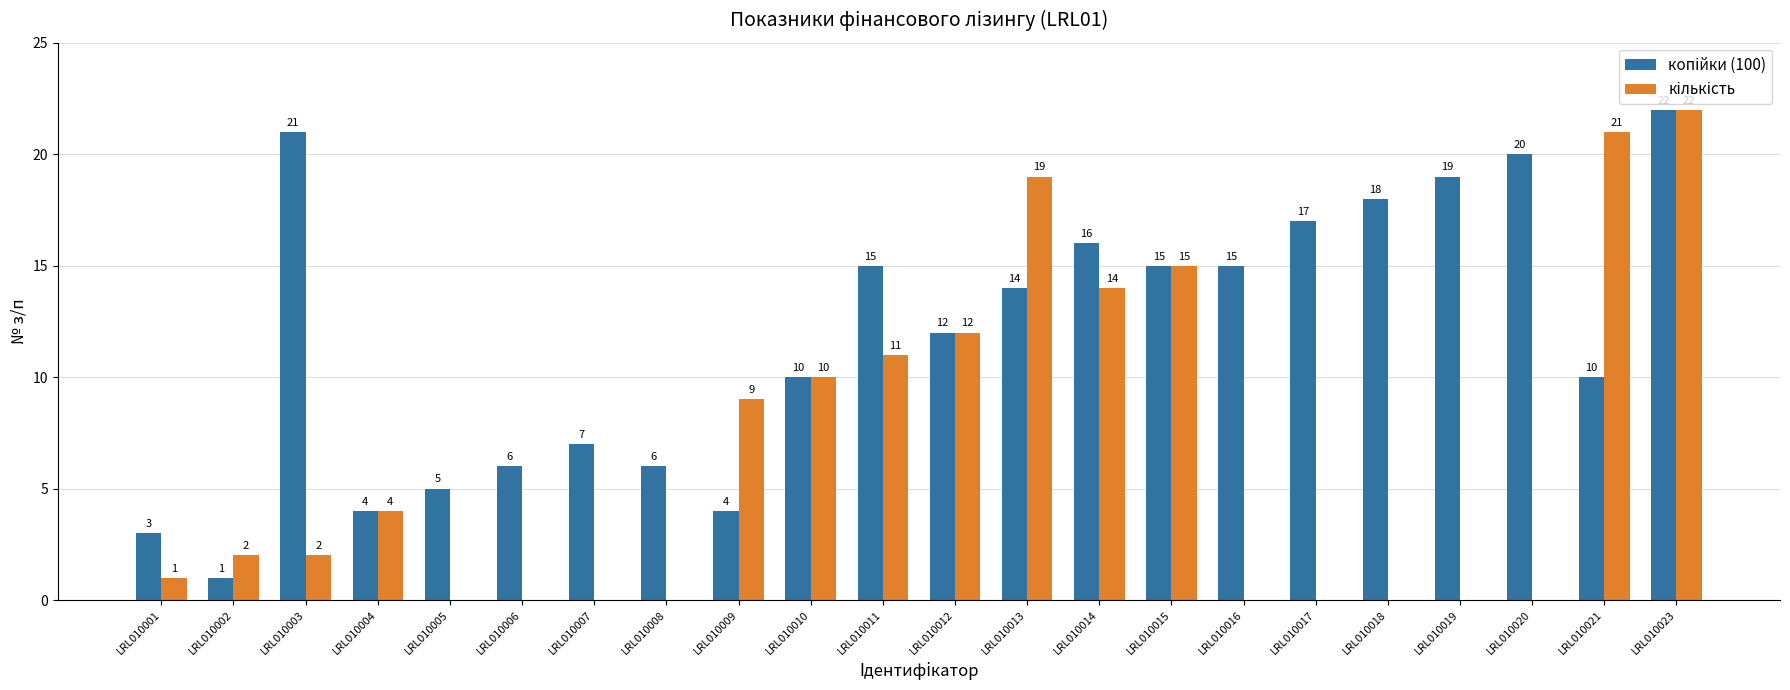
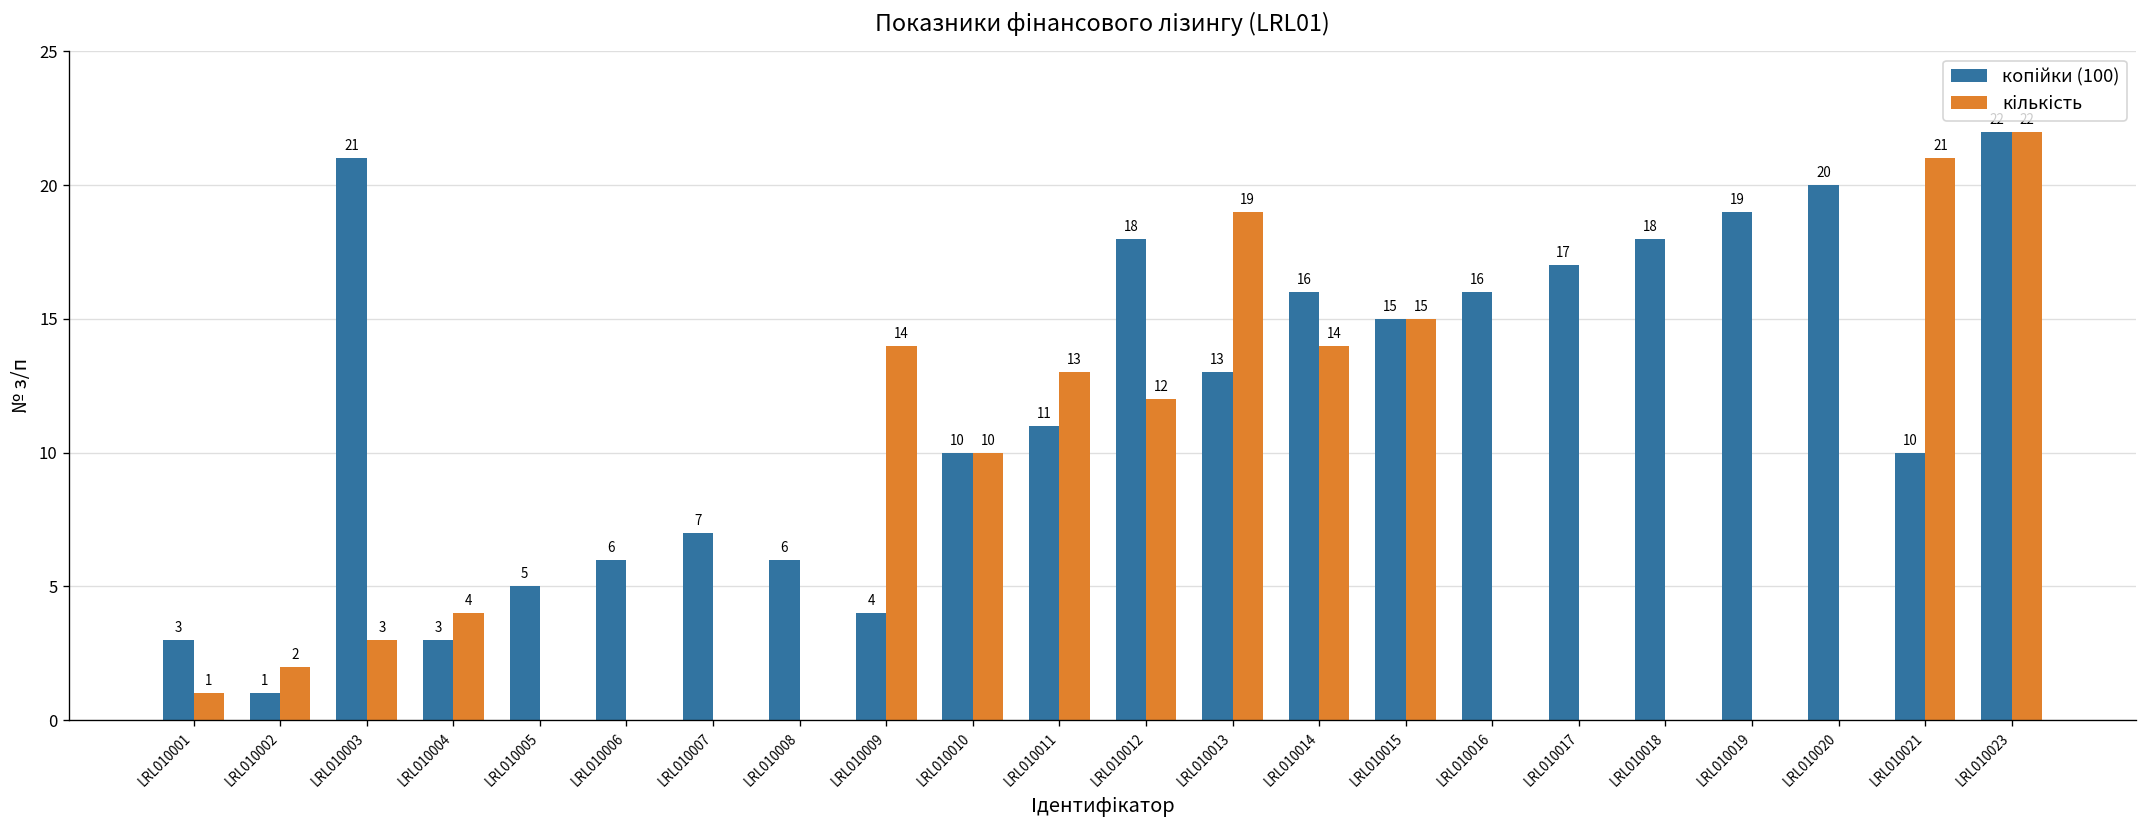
  {
    "копійки (100)": {
      "LRL010001": 3,
      "LRL010002": 1,
      "LRL010003": 21,
-     "LRL010004": 4,
+     "LRL010004": 3,
      "LRL010005": 5,
      "LRL010006": 6,
      "LRL010007": 7,
      "LRL010008": 6,
      "LRL010009": 4,
      "LRL010010": 10,
-     "LRL010011": 15,
-     "LRL010012": 12,
-     "LRL010013": 14,
+     "LRL010011": 11,
+     "LRL010012": 18,
+     "LRL010013": 13,
      "LRL010014": 16,
      "LRL010015": 15,
-     "LRL010016": 15,
+     "LRL010016": 16,
      "LRL010017": 17,
      "LRL010018": 18,
      "LRL010019": 19,
      "LRL010020": 20,
      "LRL010021": 10
    },
    "кількість": {
      "LRL010001": 1,
      "LRL010002": 2,
-     "LRL010003": 2,
+     "LRL010003": 3,
      "LRL010004": 4,
-     "LRL010009": 9,
+     "LRL010009": 14,
      "LRL010010": 10,
-     "LRL010011": 11,
+     "LRL010011": 13,
      "LRL010012": 12,
      "LRL010013": 19,
      "LRL010014": 14,
      "LRL010015": 15,
      "LRL010021": 21
    }
  }
